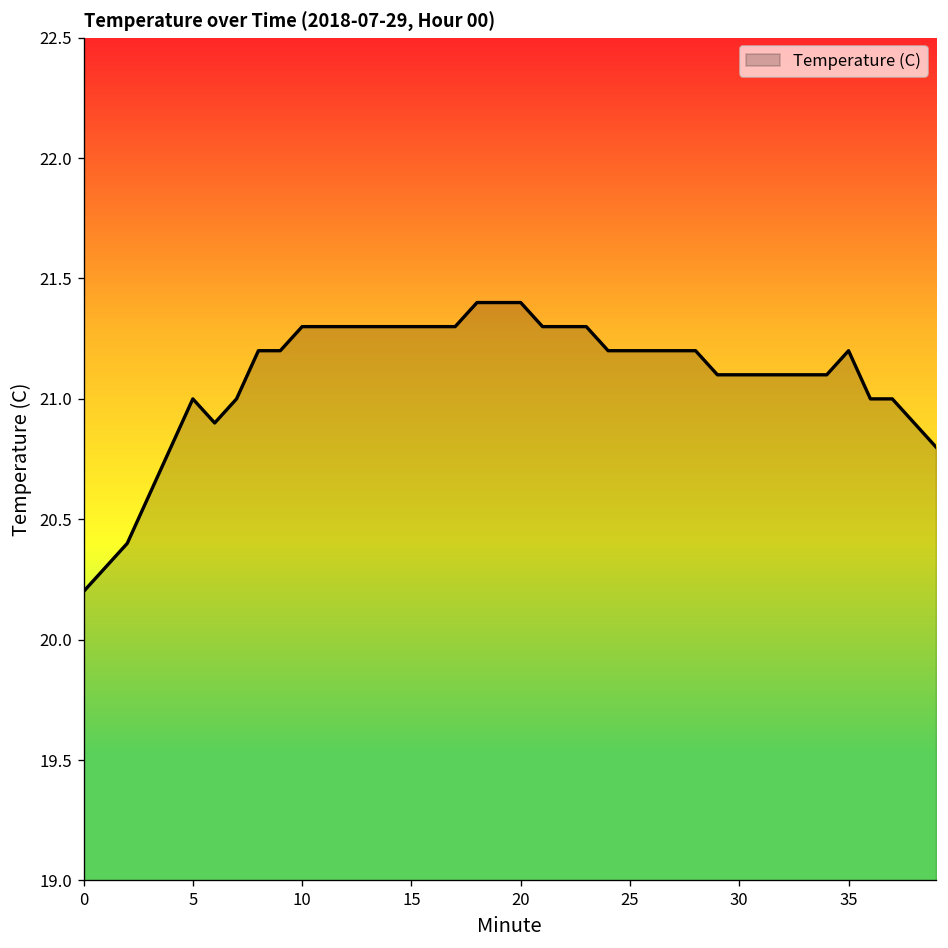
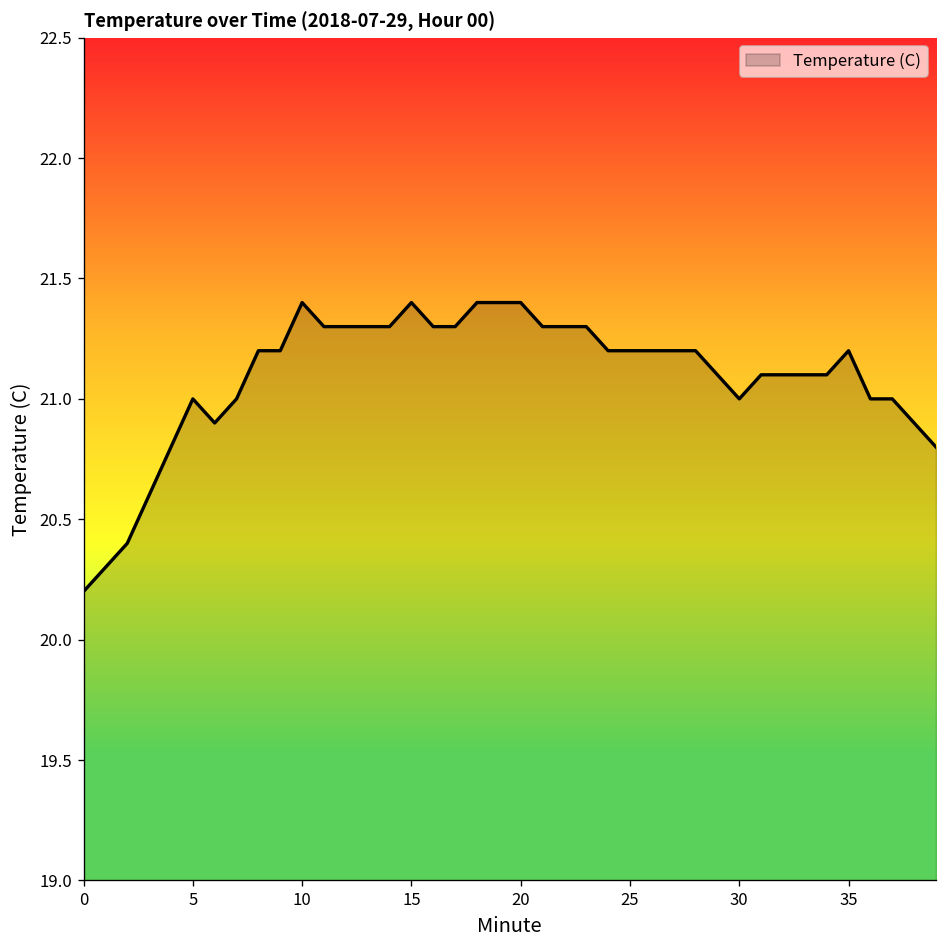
  {
    "0": 20.2,
    "5": 21.0,
-   "10": 21.3,
-   "15": 21.3,
+   "10": 21.4,
+   "15": 21.4,
    "20": 21.4,
    "25": 21.2,
-   "30": 21.1,
+   "30": 21.0,
    "35": 21.2
  }
